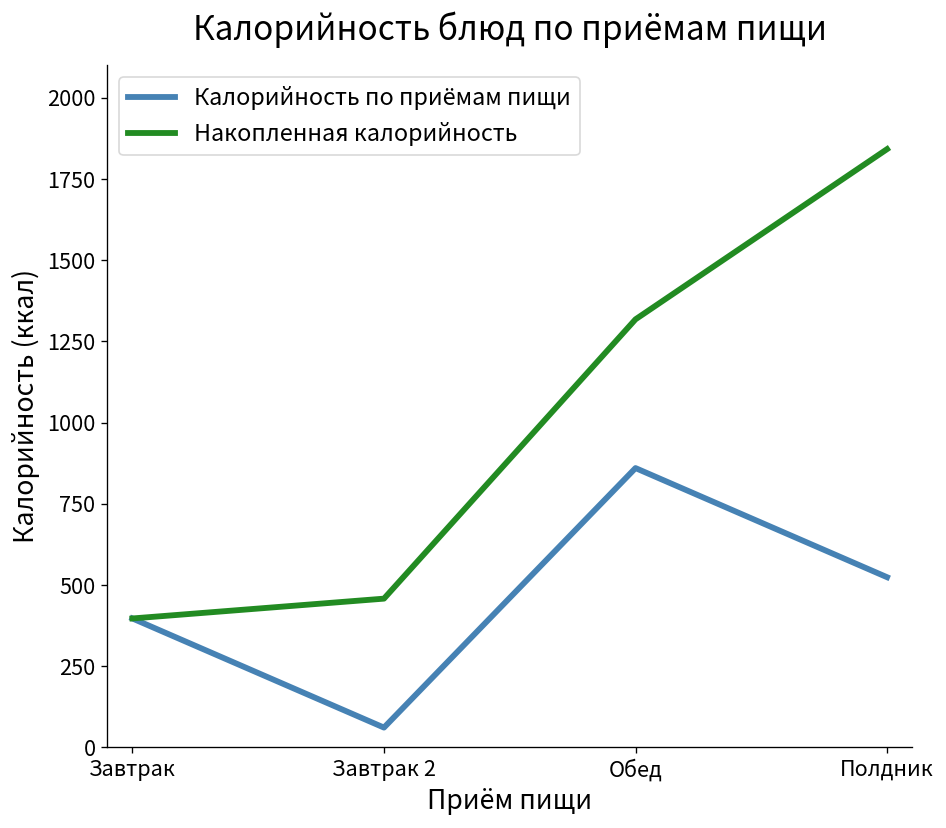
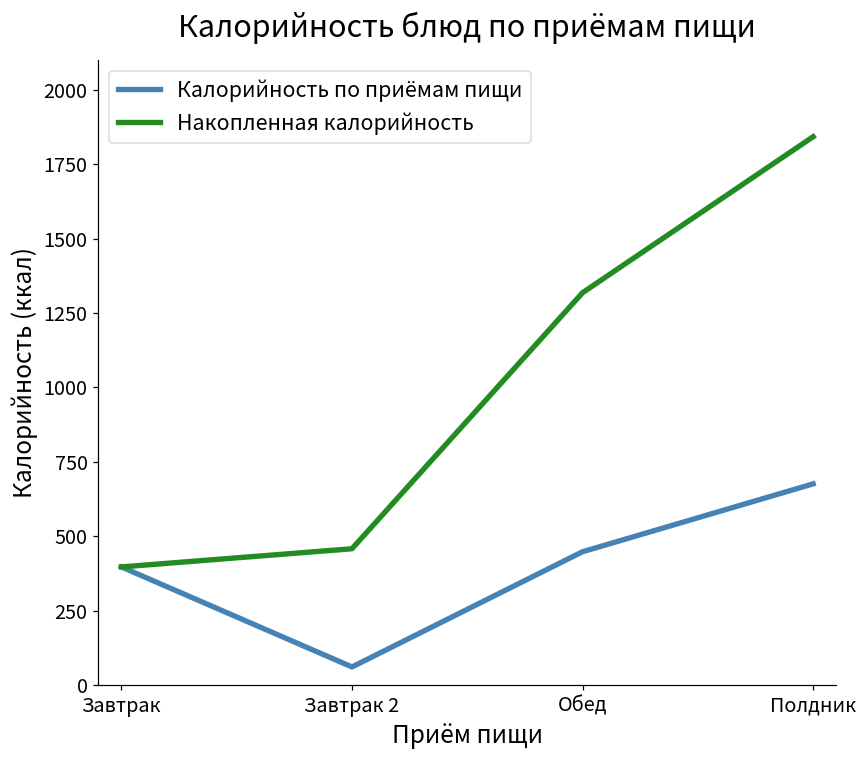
  {
    "Калорийность по приёмам пищи": {
      "Завтрак 2": 60,
-     "Обед": 860,
-     "Полдник": 520
+     "Обед": 450,
+     "Полдник": 680
    },
    "Накопленная калорийность": {
      "Завтрак 2": 460,
      "Обед": 1320,
      "Полдник": 1840
    }
  }
